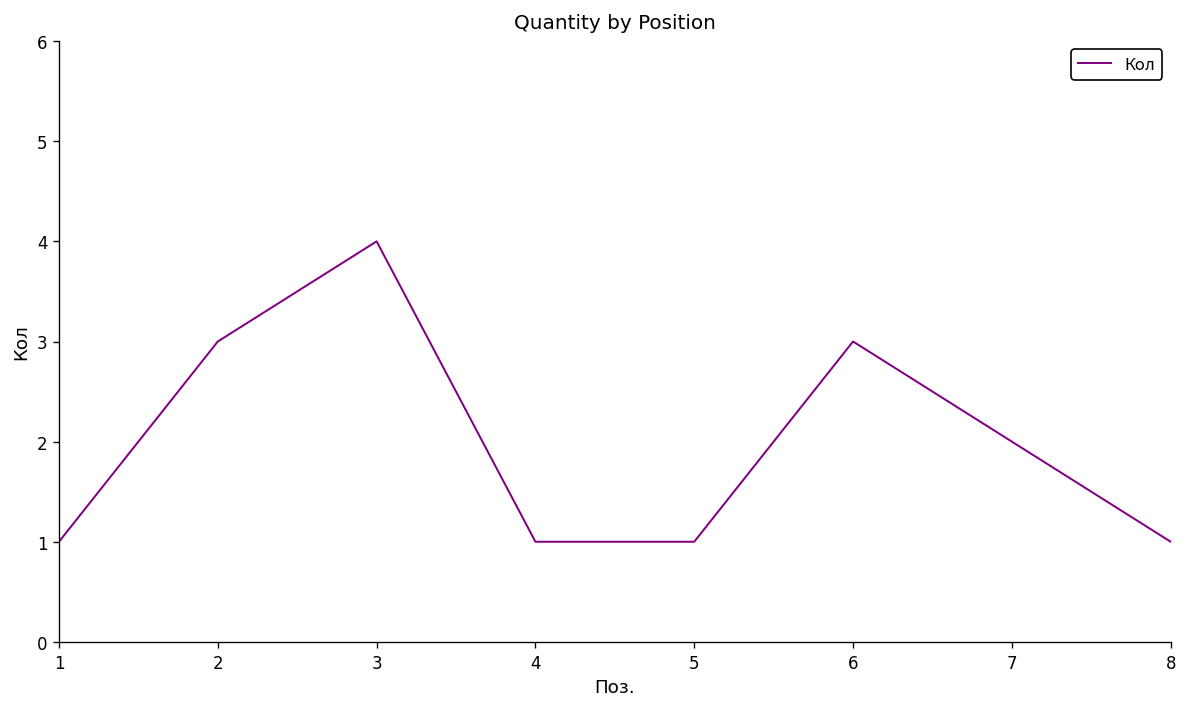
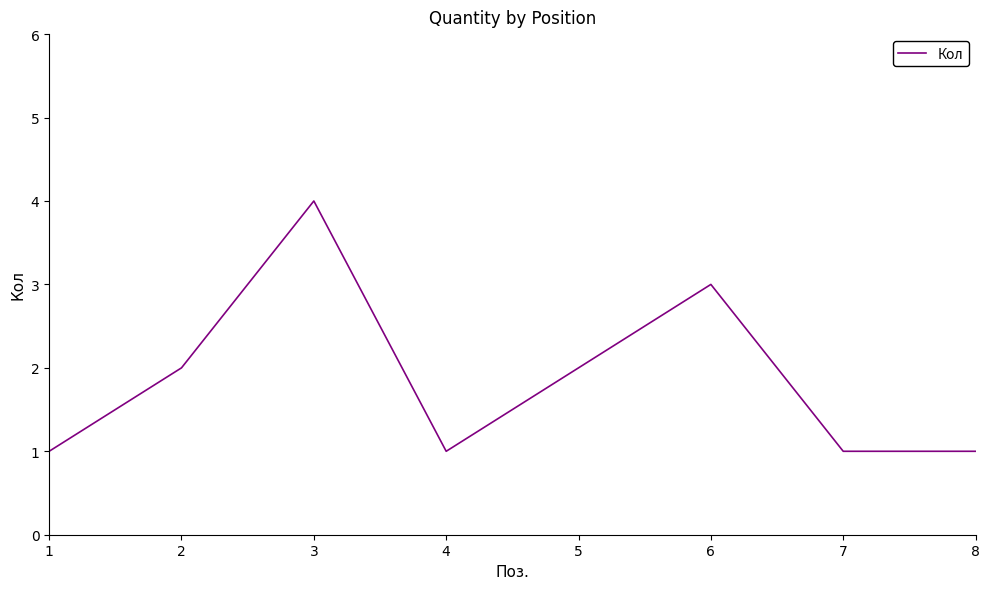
  {
    "1": 1,
-   "2": 3,
+   "2": 2,
    "3": 4,
    "4": 1,
-   "5": 1,
+   "5": 2,
    "6": 3,
-   "7": 2,
+   "7": 1,
    "8": 1
  }
